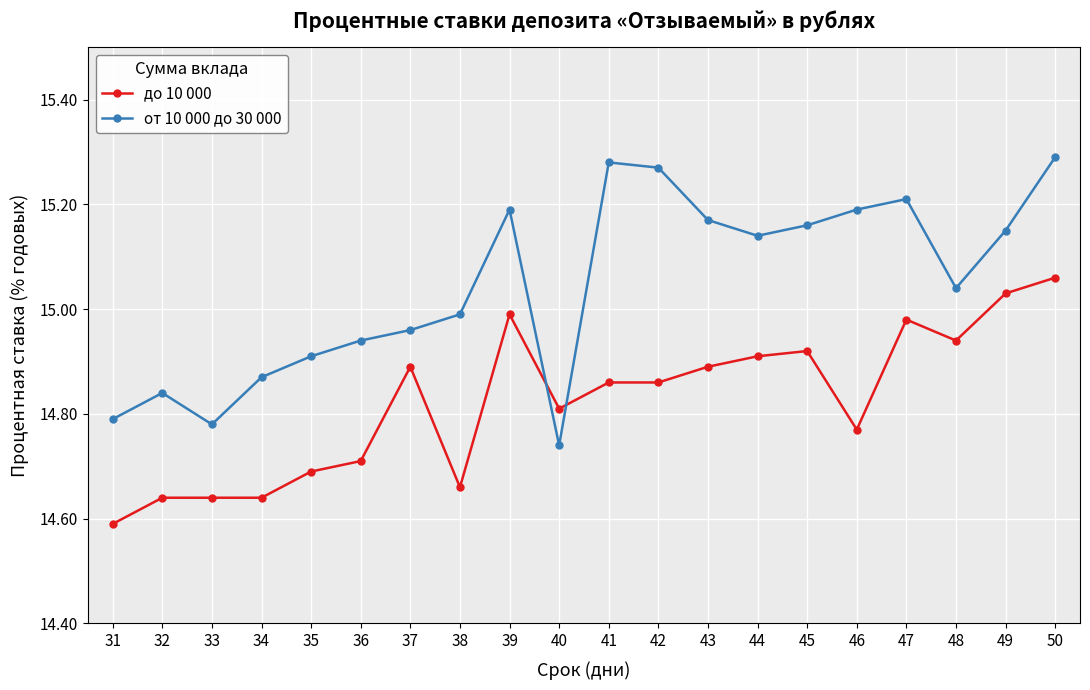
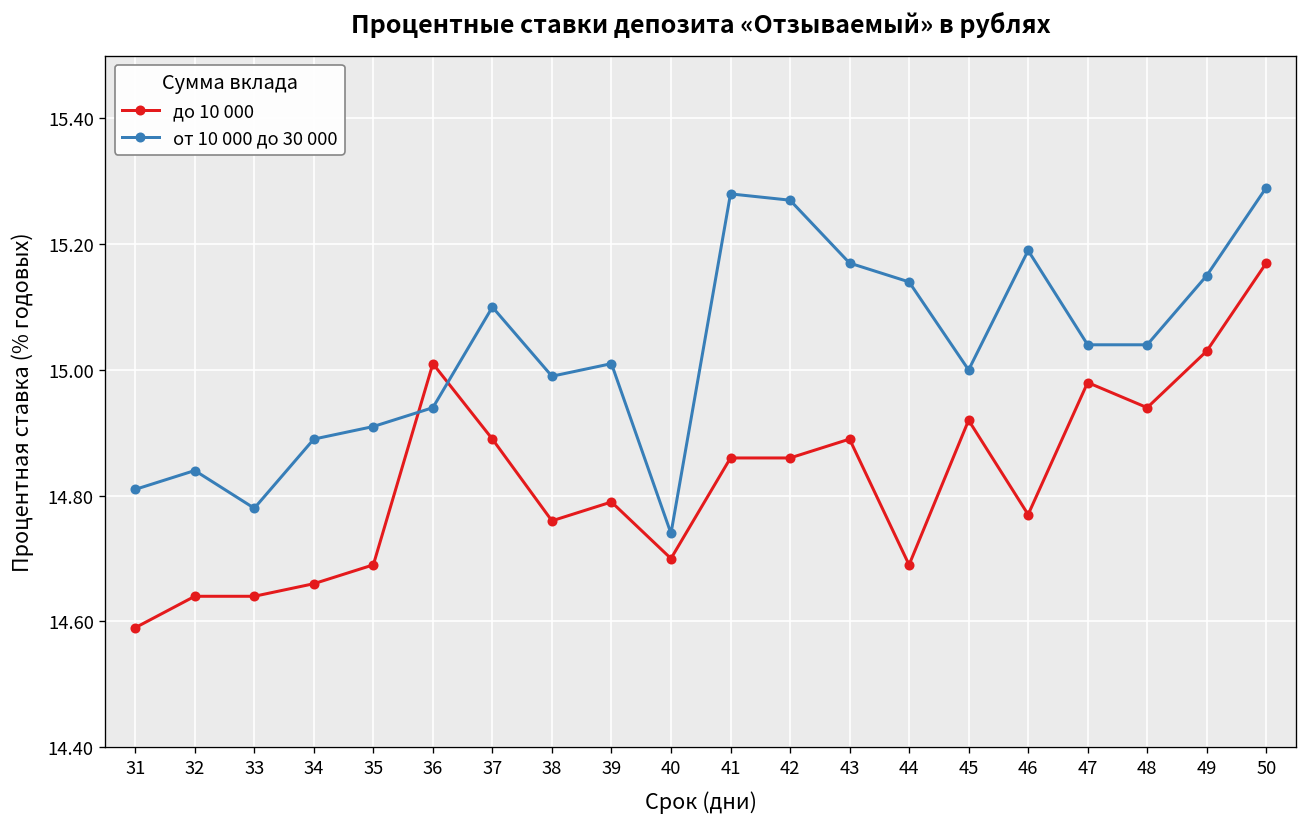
  {
    "до 10 000": {
      "31": 14.59,
      "32": 14.64,
      "33": 14.64,
-     "34": 14.64,
+     "34": 14.66,
      "35": 14.69,
-     "36": 14.71,
+     "36": 15.01,
      "37": 14.89,
-     "38": 14.66,
-     "39": 14.99,
-     "40": 14.81,
+     "38": 14.76,
+     "39": 14.79,
+     "40": 14.70,
      "41": 14.86,
      "42": 14.86,
      "43": 14.89,
-     "44": 14.91,
+     "44": 14.69,
      "45": 14.92,
      "46": 14.77,
      "47": 14.98,
      "48": 14.94,
      "49": 15.03,
-     "50": 15.06
+     "50": 15.17
    },
    "от 10 000 до 30 000": {
-     "31": 14.79,
+     "31": 14.81,
      "32": 14.84,
      "33": 14.78,
-     "34": 14.87,
+     "34": 14.89,
      "35": 14.91,
      "36": 14.94,
-     "37": 14.96,
+     "37": 15.10,
      "38": 14.99,
-     "39": 15.19,
+     "39": 15.01,
      "40": 14.74,
      "41": 15.28,
      "42": 15.27,
      "43": 15.17,
      "44": 15.14,
-     "45": 15.16,
+     "45": 15.00,
      "46": 15.19,
-     "47": 15.21,
+     "47": 15.04,
      "48": 15.04,
      "49": 15.15,
      "50": 15.29
    }
  }
